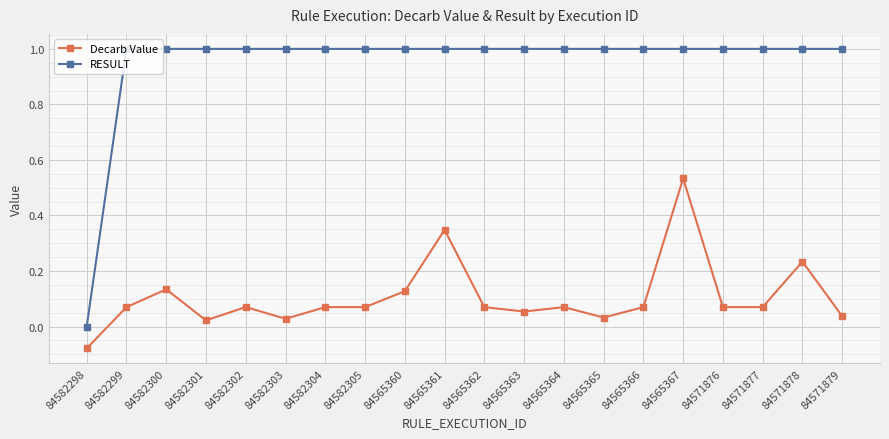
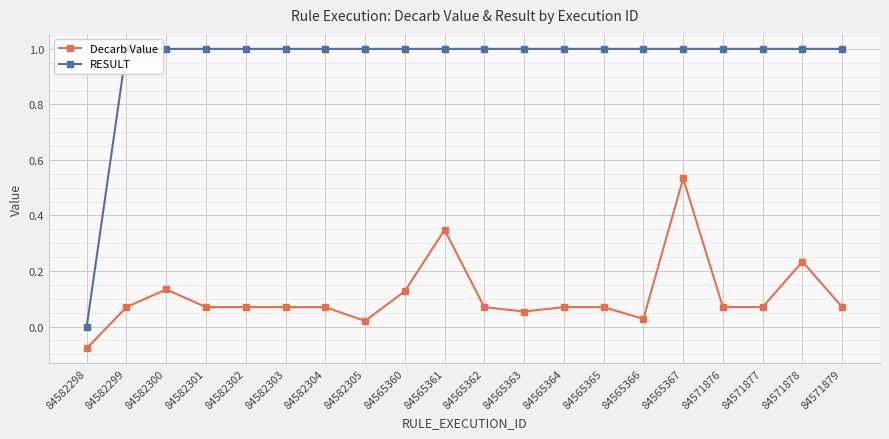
  {
    "Decarb Value": {
      "84582298": -0.08,
      "84582299": 0.07,
      "84582300": 0.13,
-     "84582301": 0.02,
+     "84582301": 0.07,
      "84582302": 0.07,
-     "84582303": 0.03,
+     "84582303": 0.07,
      "84582304": 0.07,
-     "84582305": 0.07,
+     "84582305": 0.02,
      "84565360": 0.13,
      "84565361": 0.35,
      "84565362": 0.07,
      "84565363": 0.05,
      "84565364": 0.07,
-     "84565365": 0.03,
-     "84565366": 0.07,
+     "84565365": 0.07,
+     "84565366": 0.03,
      "84565367": 0.53,
      "84571876": 0.07,
      "84571877": 0.07,
      "84571878": 0.23,
-     "84571879": 0.04
+     "84571879": 0.07
    },
    "RESULT": {
      "84582298": 0.00,
      "84582300": 1.00,
      "84582301": 1.00,
      "84582302": 1.00,
      "84582303": 1.00,
      "84582304": 1.00,
      "84582305": 1.00,
      "84565360": 1.00,
      "84565361": 1.00,
      "84565362": 1.00,
      "84565363": 1.00,
      "84565364": 1.00,
      "84565365": 1.00,
      "84565366": 1.00,
      "84565367": 1.00,
      "84571876": 1.00,
      "84571877": 1.00,
      "84571878": 1.00,
      "84571879": 1.00
    }
  }
